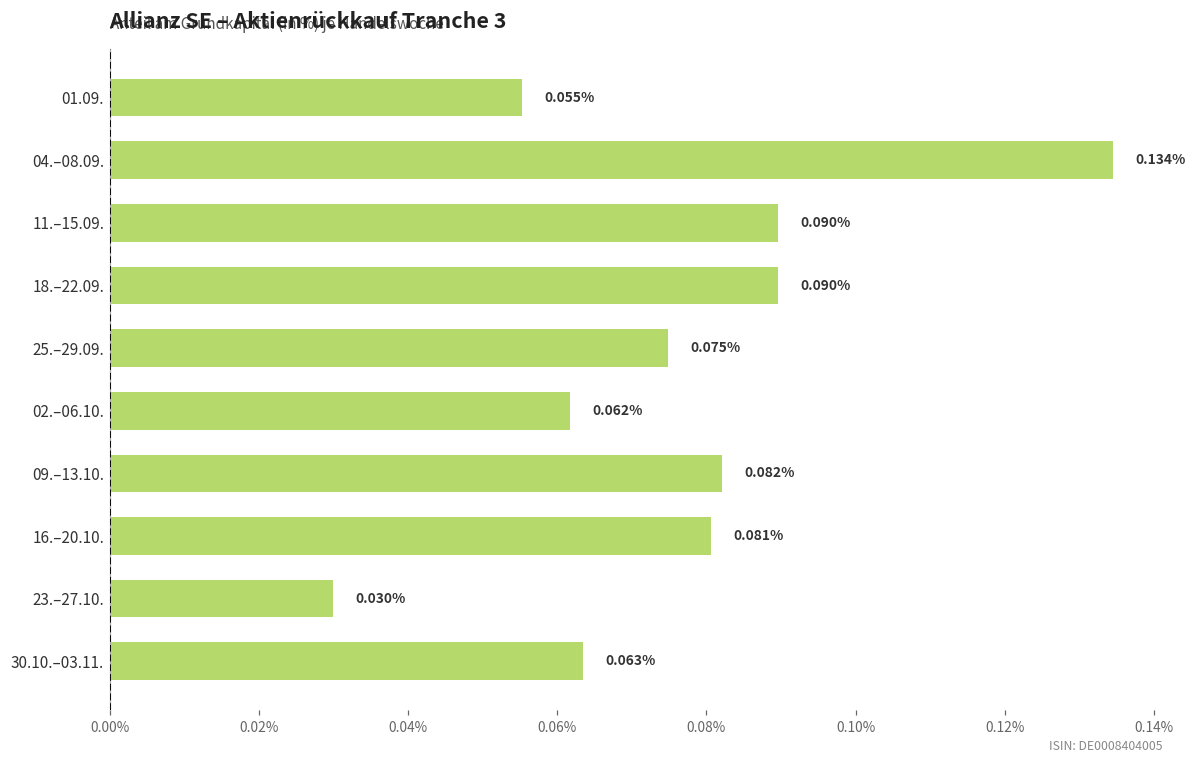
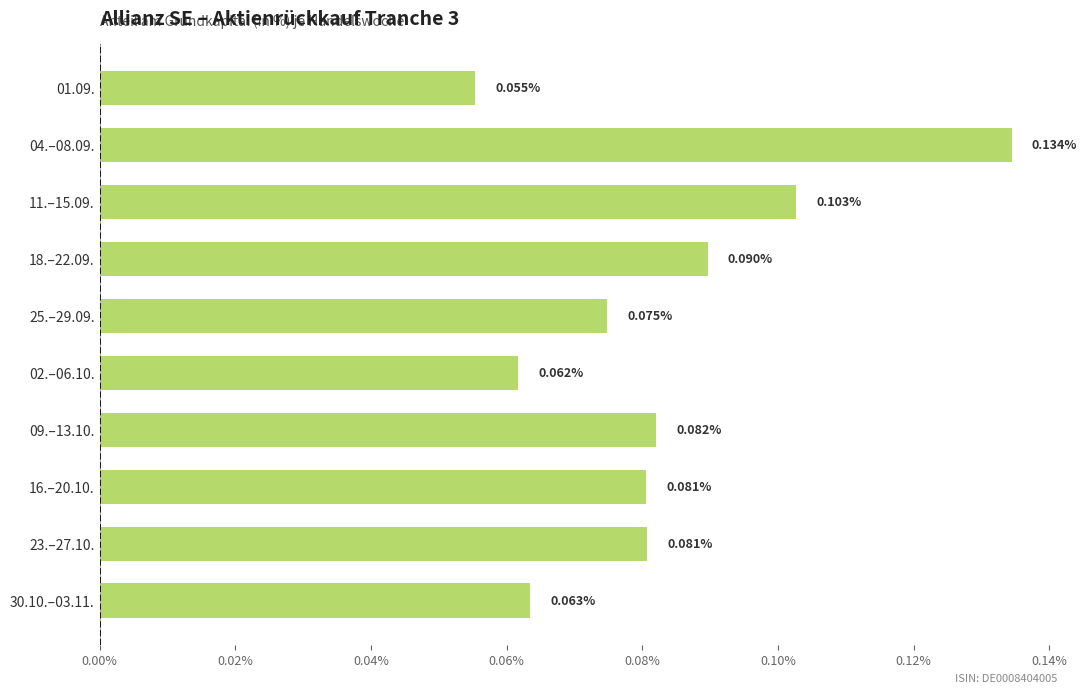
  {
    "01.09.": "0.055%",
    "04.–08.09.": "0.134%",
-   "11.–15.09.": "0.090%",
+   "11.–15.09.": "0.103%",
    "18.–22.09.": "0.090%",
    "25.–29.09.": "0.075%",
    "02.–06.10.": "0.062%",
    "09.–13.10.": "0.082%",
    "16.–20.10.": "0.081%",
-   "23.–27.10.": "0.030%",
+   "23.–27.10.": "0.081%",
    "30.10.–03.11.": "0.063%"
  }
